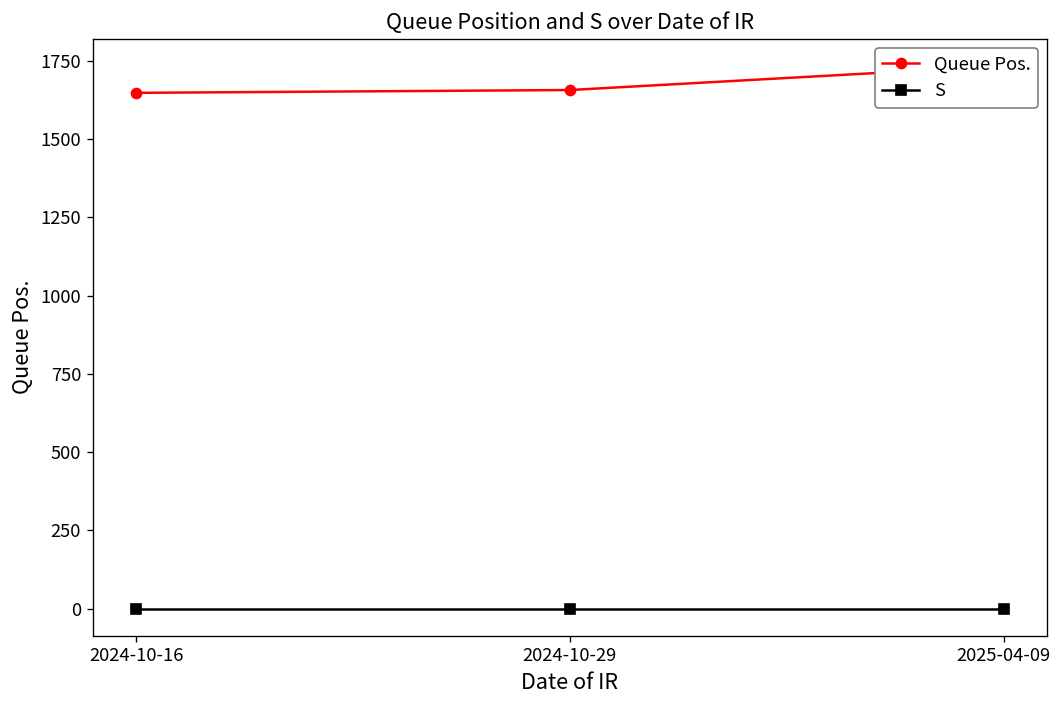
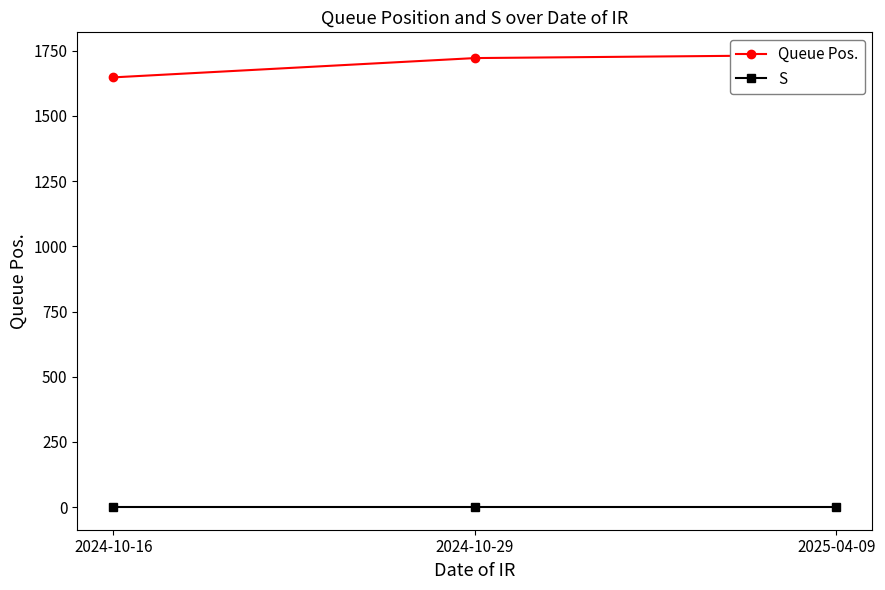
  {
    "Queue Pos.": {
      "2024-10-16": 1650,
-     "2024-10-29": 1660
+     "2024-10-29": 1720
    },
    "S": {
      "2024-10-16": 0,
      "2024-10-29": 0,
      "2025-04-09": 0
    }
  }
